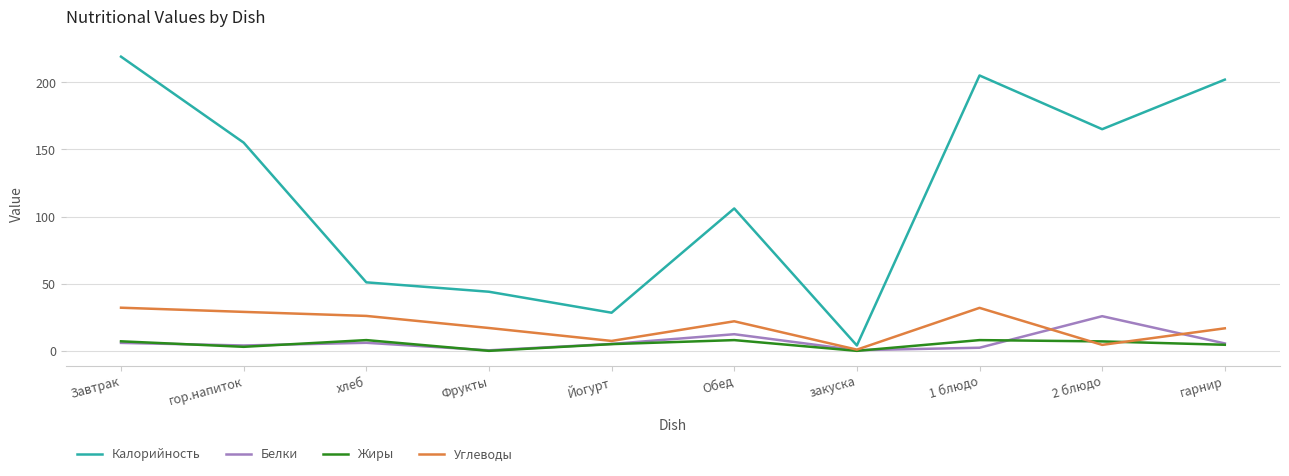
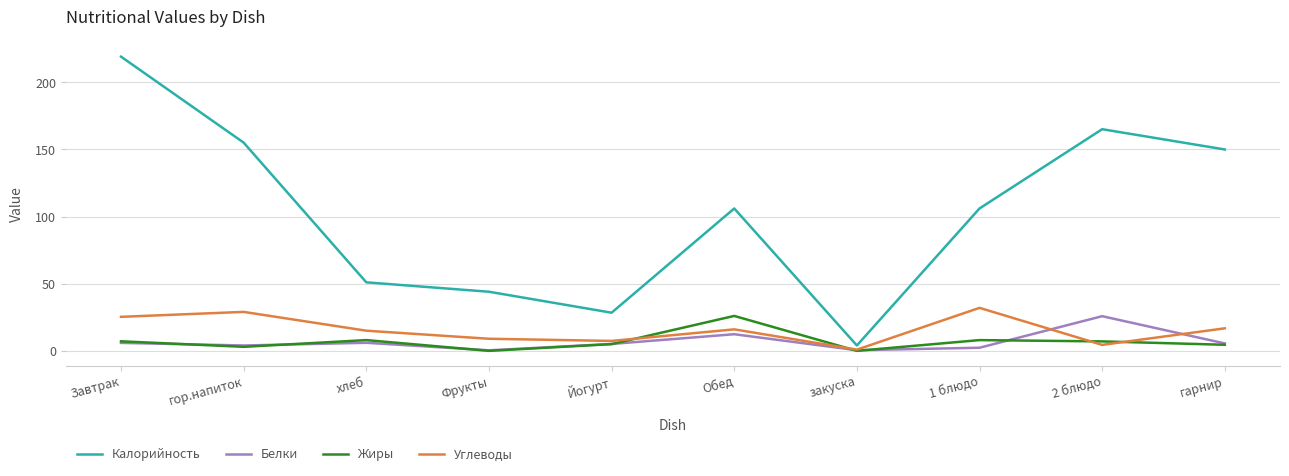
  {
    "Калорийность": {
      "Завтрак": 219,
      "гор.напиток": 155,
      "хлеб": 51,
      "Фрукты": 44,
      "Йогурт": 28,
      "Обед": 106,
      "закуска": 4,
-     "1 блюдо": 205,
+     "1 блюдо": 106,
      "2 блюдо": 165,
-     "гарнир": 202
+     "гарнир": 150
    },
    "Белки": {
      "хлеб": 6,
      "Обед": 12,
      "1 блюдо": 2,
      "2 блюдо": 26
    },
    "Жиры": {
      "хлеб": 8,
-     "Обед": 8,
+     "Обед": 26,
      "1 блюдо": 8,
      "2 блюдо": 7
    },
    "Углеводы": {
-     "Завтрак": 32,
+     "Завтрак": 25,
      "гор.напиток": 29,
-     "хлеб": 26,
-     "Фрукты": 17,
+     "хлеб": 15,
+     "Фрукты": 9,
      "Йогурт": 7,
-     "Обед": 22,
+     "Обед": 16,
      "1 блюдо": 32,
      "2 блюдо": 4,
      "гарнир": 17
    }
  }
